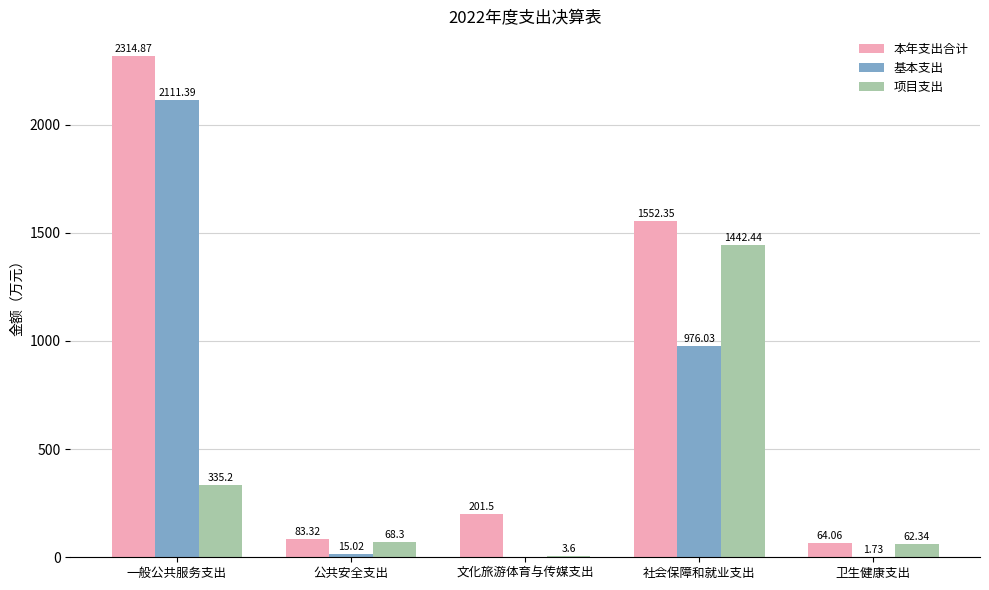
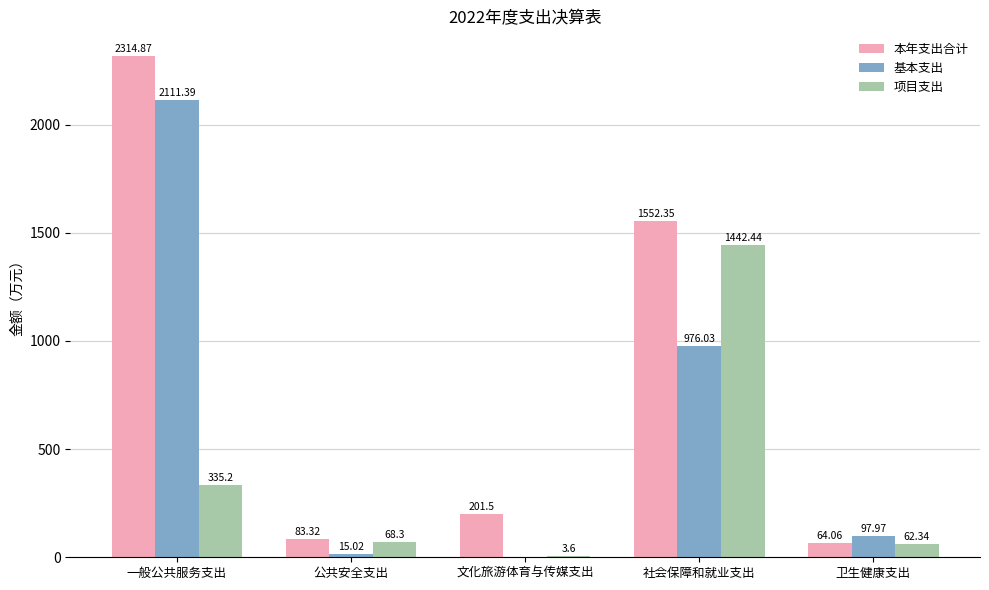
  {
    "本年支出合计": {
      "一般公共服务支出": 2314.87,
      "公共安全支出": 83.32,
      "文化旅游体育与传媒支出": 201.5,
      "社会保障和就业支出": 1552.35,
      "卫生健康支出": 64.06
    },
    "基本支出": {
      "一般公共服务支出": 2111.39,
      "公共安全支出": 15.02,
      "社会保障和就业支出": 976.03,
-     "卫生健康支出": 1.73
+     "卫生健康支出": 97.97
    },
    "项目支出": {
      "一般公共服务支出": 335.2,
      "公共安全支出": 68.3,
      "文化旅游体育与传媒支出": 3.6,
      "社会保障和就业支出": 1442.44,
      "卫生健康支出": 62.34
    }
  }
